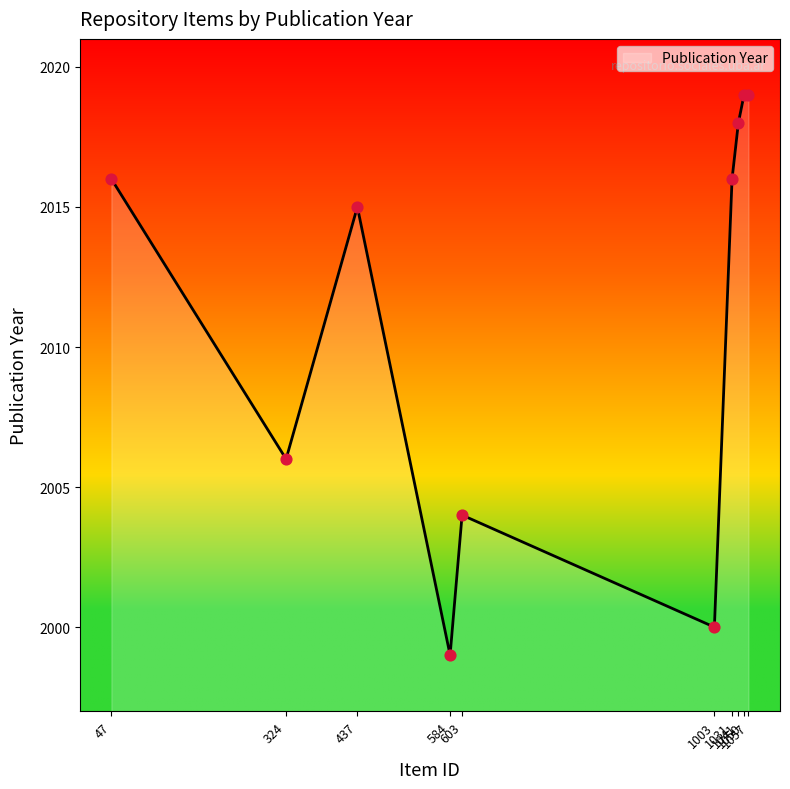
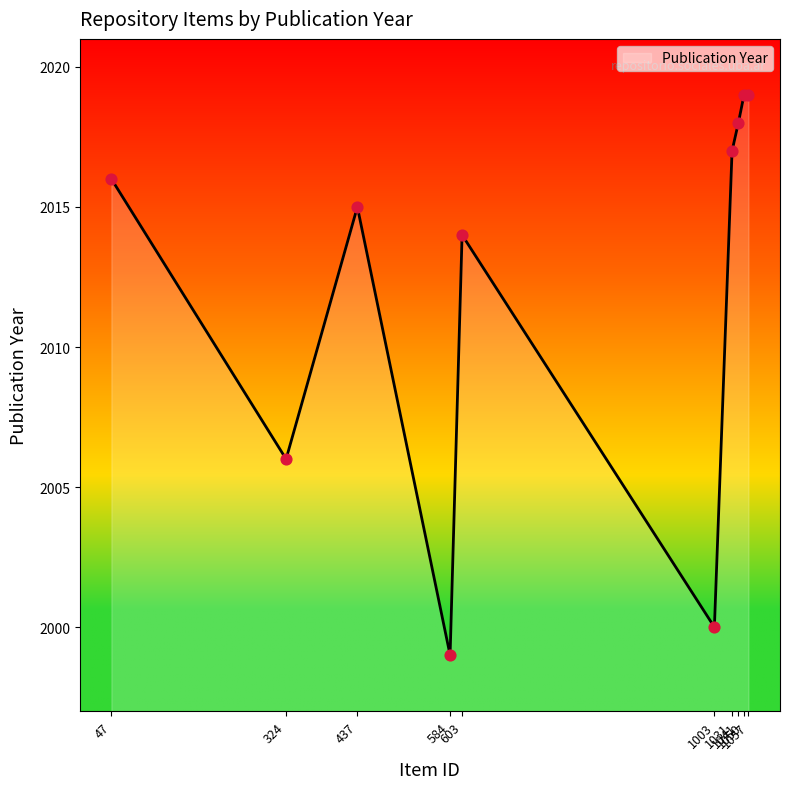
  {
    "47": 2016,
    "324": 2006,
    "437": 2015,
    "584": 1999,
-   "603": 2004,
+   "603": 2014,
    "1003": 2000,
-   "1031": 2016,
+   "1031": 2017,
    "1041": 2018,
    "1050": 2019,
    "1057": 2019
  }
